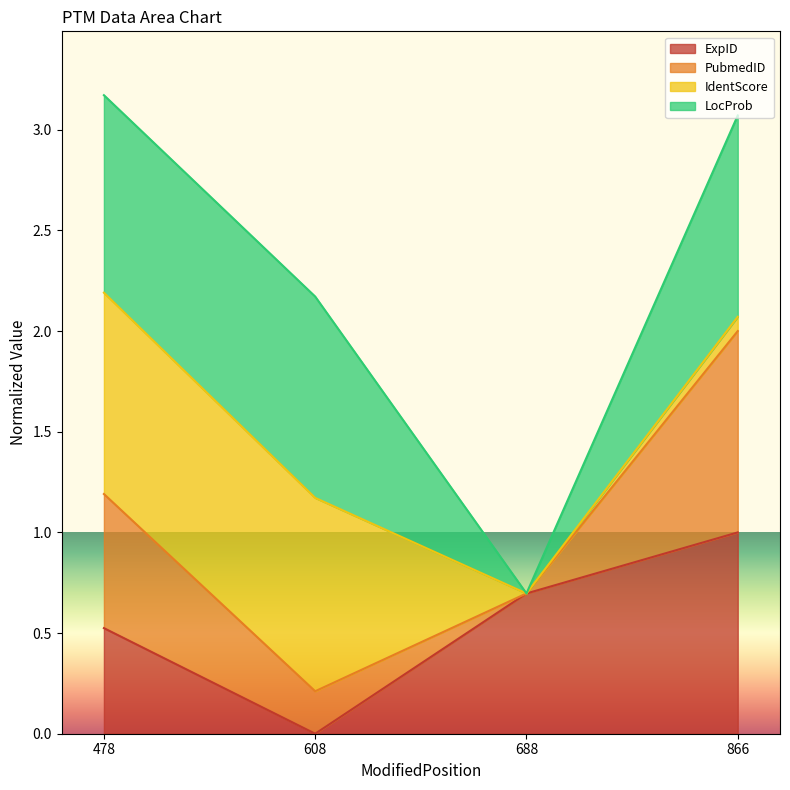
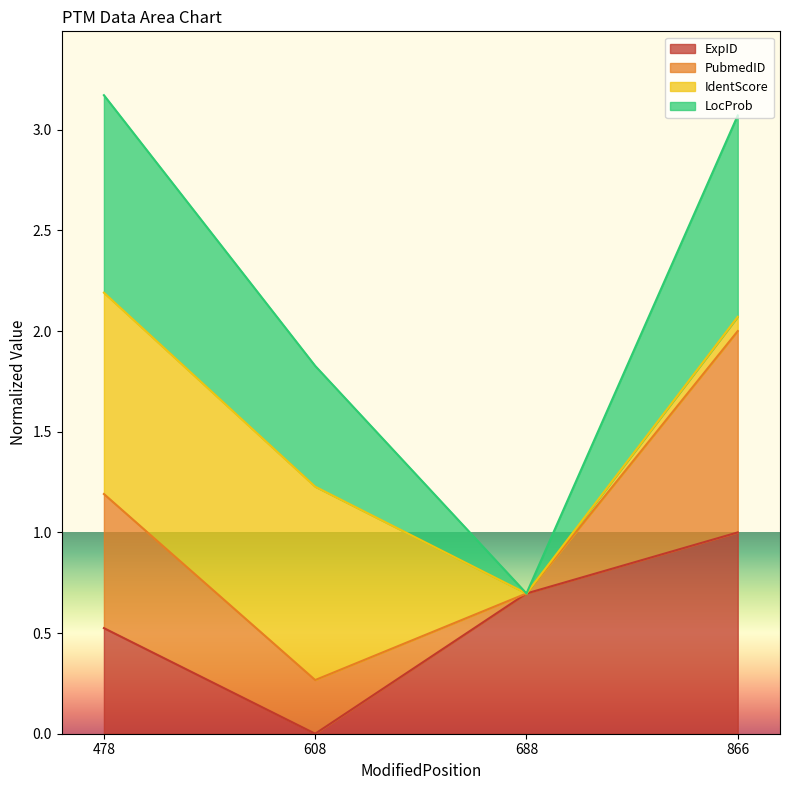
  {
    "ExpID": {
      "478": 0.52,
      "608": 0.00,
      "866": 1.00
    },
    "PubmedID": {
      "478": 0.67,
-     "608": 0.21,
+     "608": 0.27,
      "866": 1.00
    },
    "IdentScore": {
      "478": 1.00,
      "608": 0.96,
      "866": 0.07
    },
    "LocProb": {
      "478": 0.98,
-     "608": 1.0
+     "608": 0.6
    }
  }
